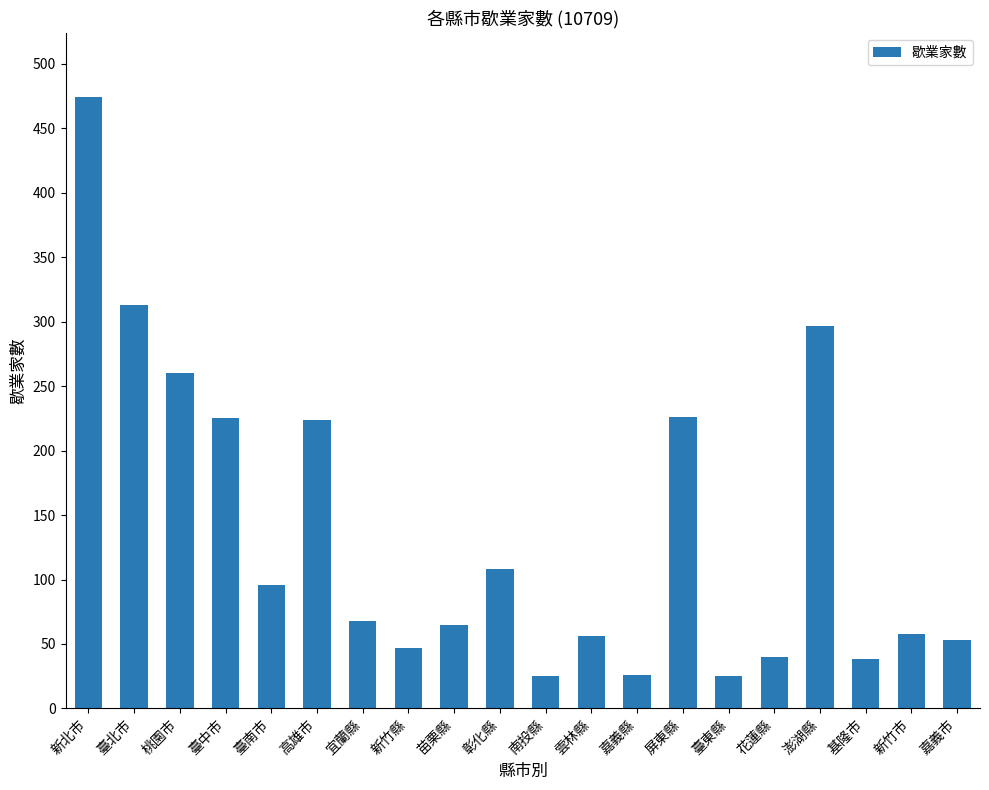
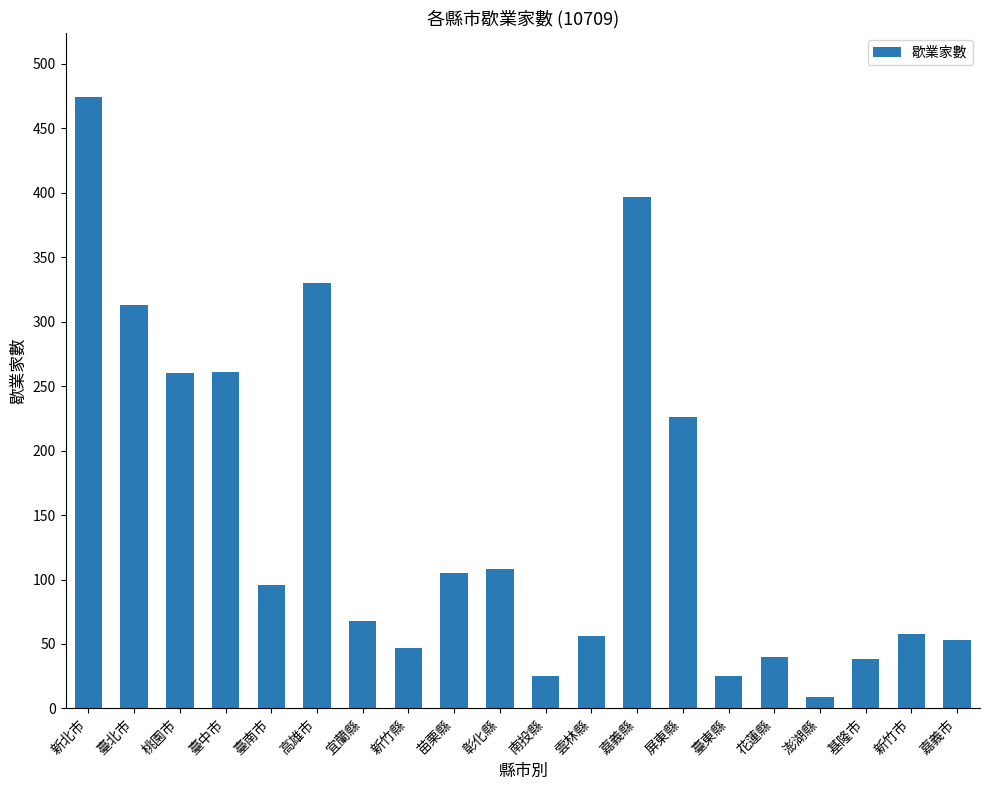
  {
    "新北市": 474,
    "臺北市": 313,
    "桃園市": 260,
-   "臺中市": 225,
+   "臺中市": 261,
    "臺南市": 96,
-   "高雄市": 224,
+   "高雄市": 330,
    "宜蘭縣": 68,
    "新竹縣": 47,
-   "苗栗縣": 65,
+   "苗栗縣": 105,
    "彰化縣": 108,
    "南投縣": 25,
    "雲林縣": 56,
-   "嘉義縣": 26,
+   "嘉義縣": 397,
    "屏東縣": 226,
    "臺東縣": 25,
    "花蓮縣": 40,
-   "澎湖縣": 297,
+   "澎湖縣": 9,
    "基隆市": 38,
    "新竹市": 58,
    "嘉義市": 53
  }
